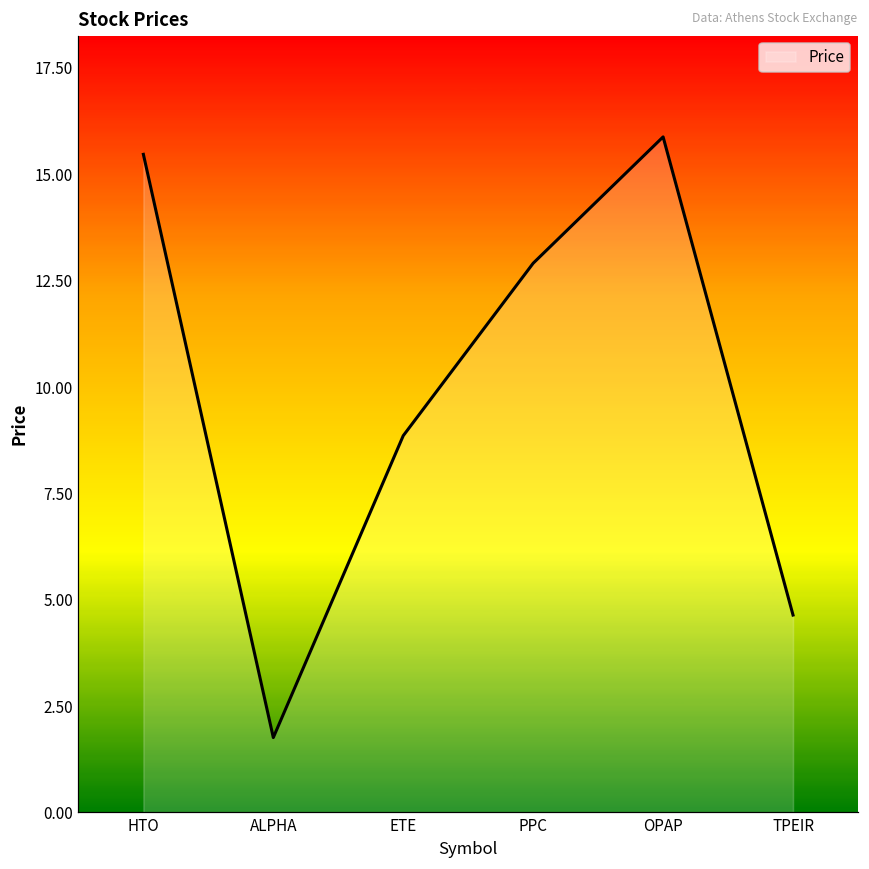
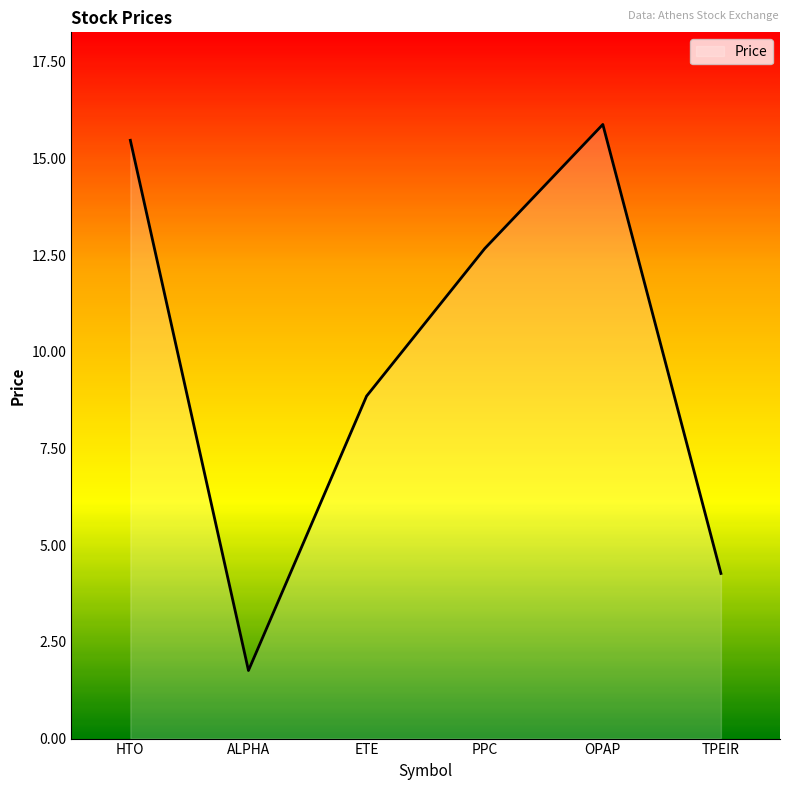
  {
    "HTO": 15.5,
    "ALPHA": 1.8,
    "ETE": 8.9,
-   "PPC": 12.9,
+   "PPC": 12.7,
    "OPAP": 15.9,
-   "TPEIR": 4.6
+   "TPEIR": 4.3
  }
